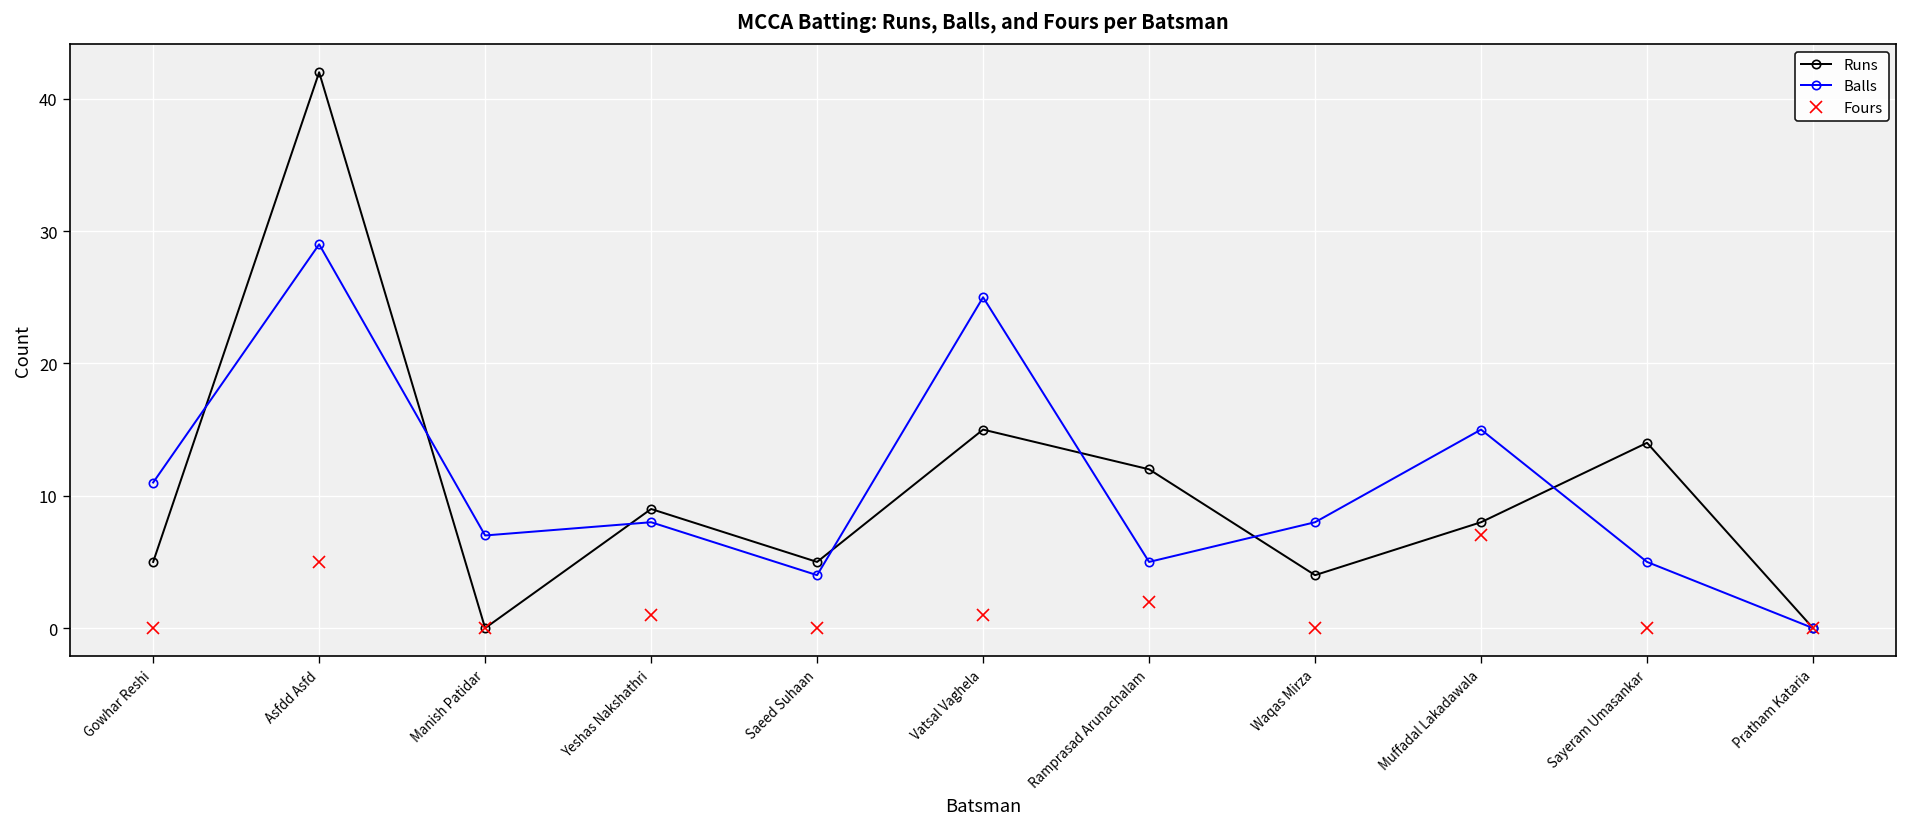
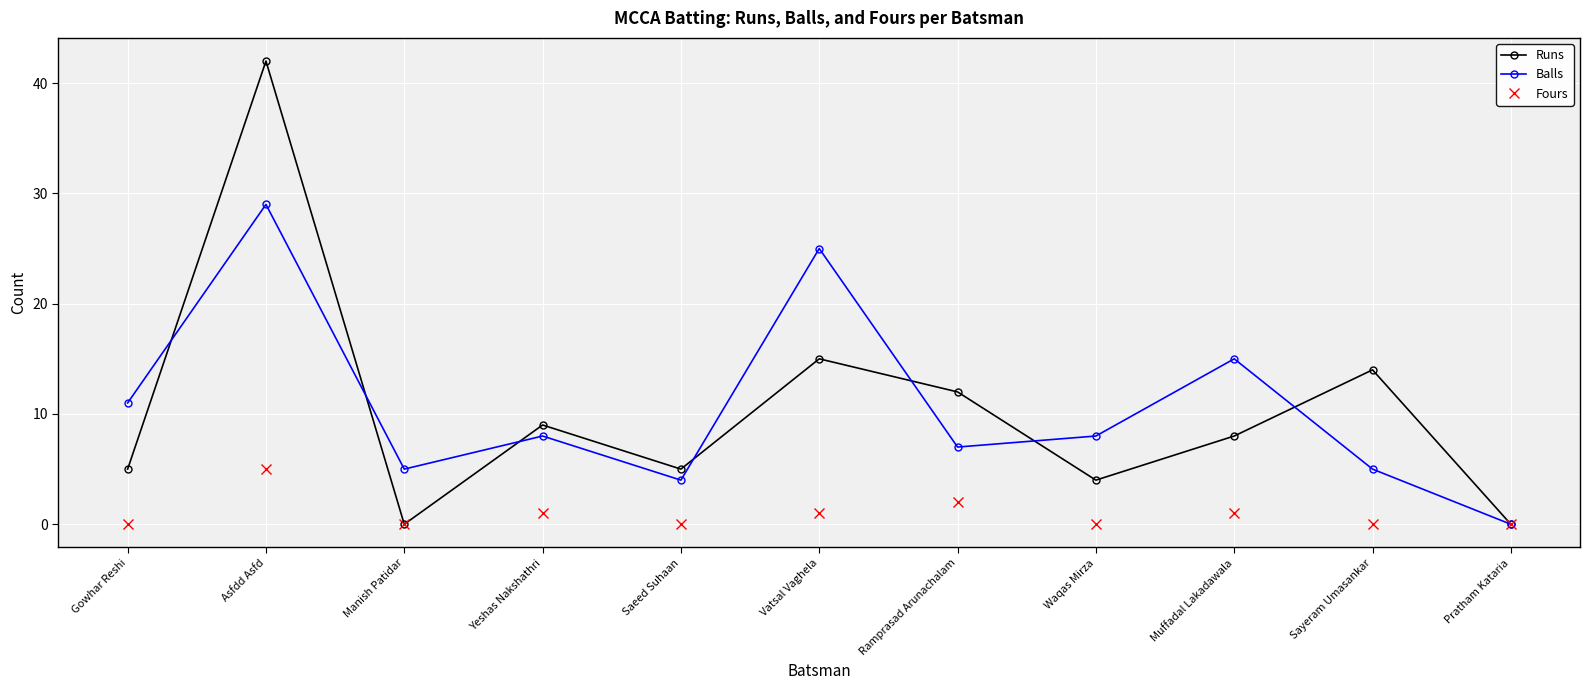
  {
    "Runs": {
      "Gowhar Reshi": 5,
      "Asfdd Asfd": 42,
      "Yeshas Nakshathri": 9,
      "Saeed Suhaan": 5,
      "Vatsal Vaghela": 15,
      "Ramprasad Arunachalam": 12,
      "Waqas Mirza": 4,
      "Muffadal Lakadawala": 8,
      "Sayeram Umasankar": 14
    },
    "Balls": {
      "Gowhar Reshi": 11,
      "Asfdd Asfd": 29,
-     "Manish Patidar": 7,
+     "Manish Patidar": 5,
      "Yeshas Nakshathri": 8,
      "Saeed Suhaan": 4,
      "Vatsal Vaghela": 25,
-     "Ramprasad Arunachalam": 5,
+     "Ramprasad Arunachalam": 7,
      "Waqas Mirza": 8,
      "Muffadal Lakadawala": 15,
      "Sayeram Umasankar": 5
    },
    "Fours": {
      "Gowhar Reshi": 0,
      "Asfdd Asfd": 5,
      "Yeshas Nakshathri": 1,
      "Saeed Suhaan": 0,
      "Vatsal Vaghela": 1,
      "Ramprasad Arunachalam": 2,
      "Waqas Mirza": 0,
-     "Muffadal Lakadawala": 7,
+     "Muffadal Lakadawala": 1,
      "Sayeram Umasankar": 0
    }
  }
